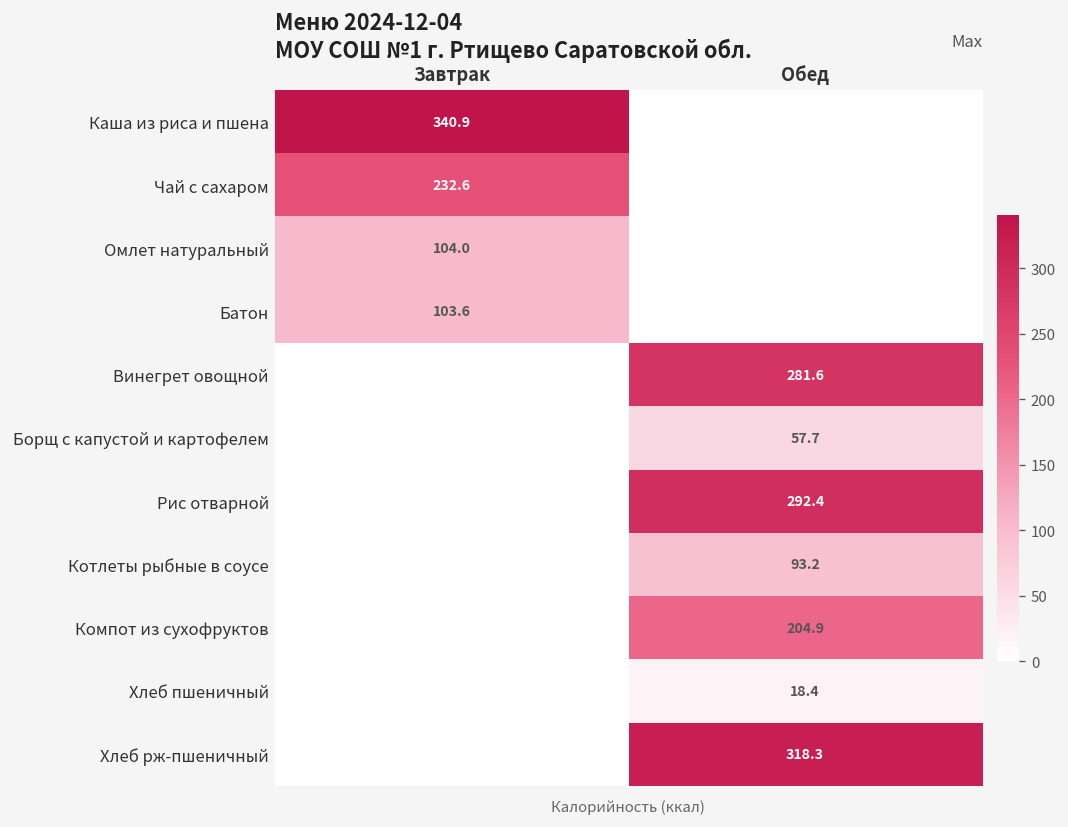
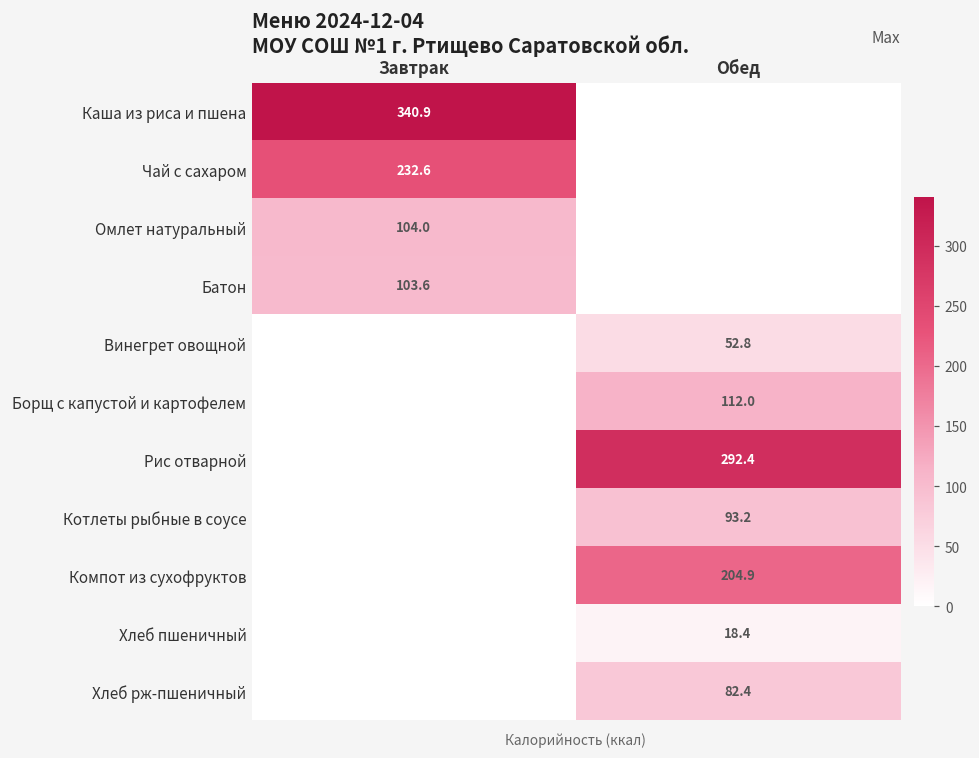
  {
    "Каша из риса и пшена": {
      "Завтрак": 340.9
    },
    "Чай с сахаром": {
      "Завтрак": 232.6
    },
    "Омлет натуральный": {
      "Завтрак": 104.0
    },
    "Батон": {
      "Завтрак": 103.6
    },
    "Винегрет овощной": {
-     "Обед": 281.6
+     "Обед": 52.8
    },
    "Борщ с капустой и картофелем": {
-     "Обед": 57.7
+     "Обед": 112.0
    },
    "Рис отварной": {
      "Обед": 292.4
    },
    "Котлеты рыбные в соусе": {
      "Обед": 93.2
    },
    "Компот из сухофруктов": {
      "Обед": 204.9
    },
    "Хлеб пшеничный": {
      "Обед": 18.4
    },
    "Хлеб рж-пшеничный": {
-     "Обед": 318.3
+     "Обед": 82.4
    }
  }
